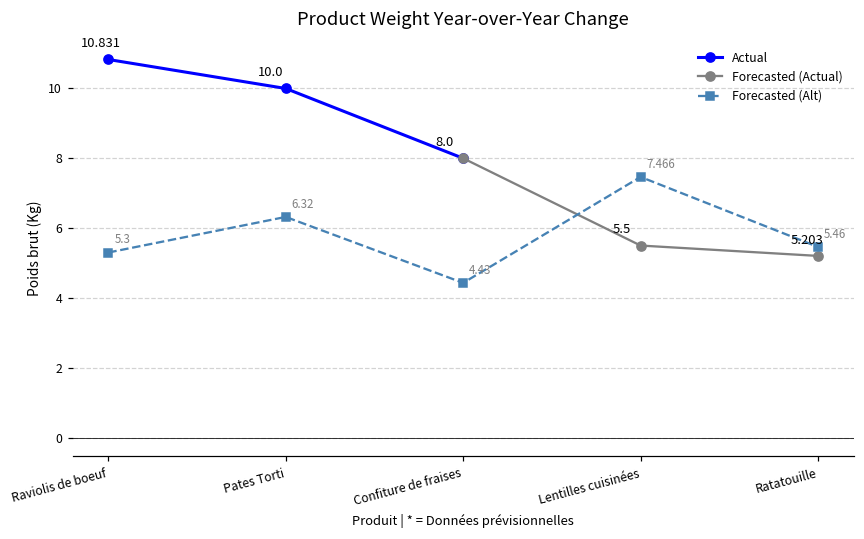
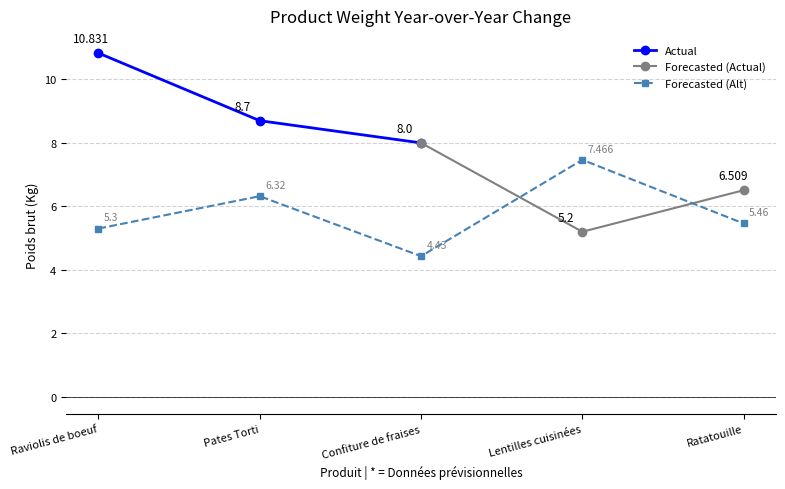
  {
    "Actual": {
      "Raviolis de boeuf": 10.831,
-     "Pates Torti": 10.0
+     "Pates Torti": 8.7
    },
    "Forecasted (Actual)": {
-     "Lentilles cuisinées": 5.5,
-     "Ratatouille": 5.203
+     "Lentilles cuisinées": 5.2,
+     "Ratatouille": 6.509
    },
    "Forecasted (Alt)": {
      "Raviolis de boeuf": 5.3,
      "Pates Torti": 6.32,
      "Confiture de fraises": 4.43,
      "Lentilles cuisinées": 7.466,
      "Ratatouille": 5.46
    }
  }
